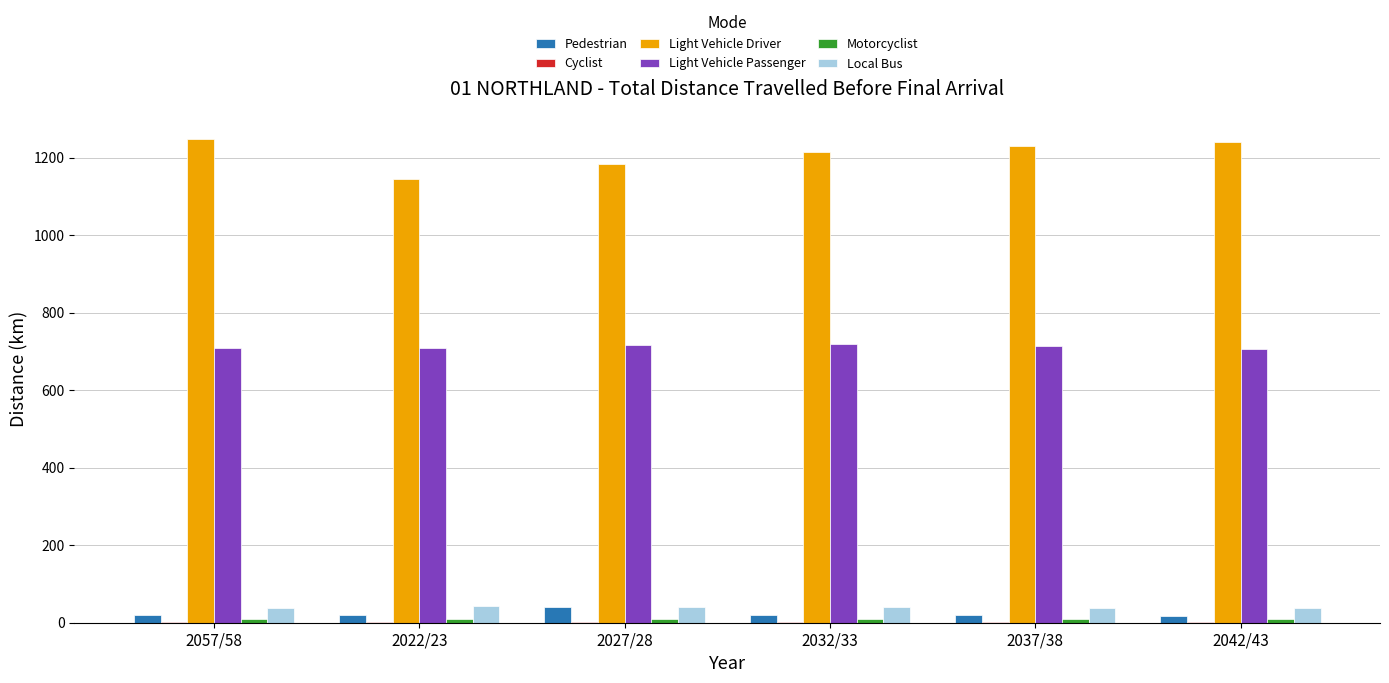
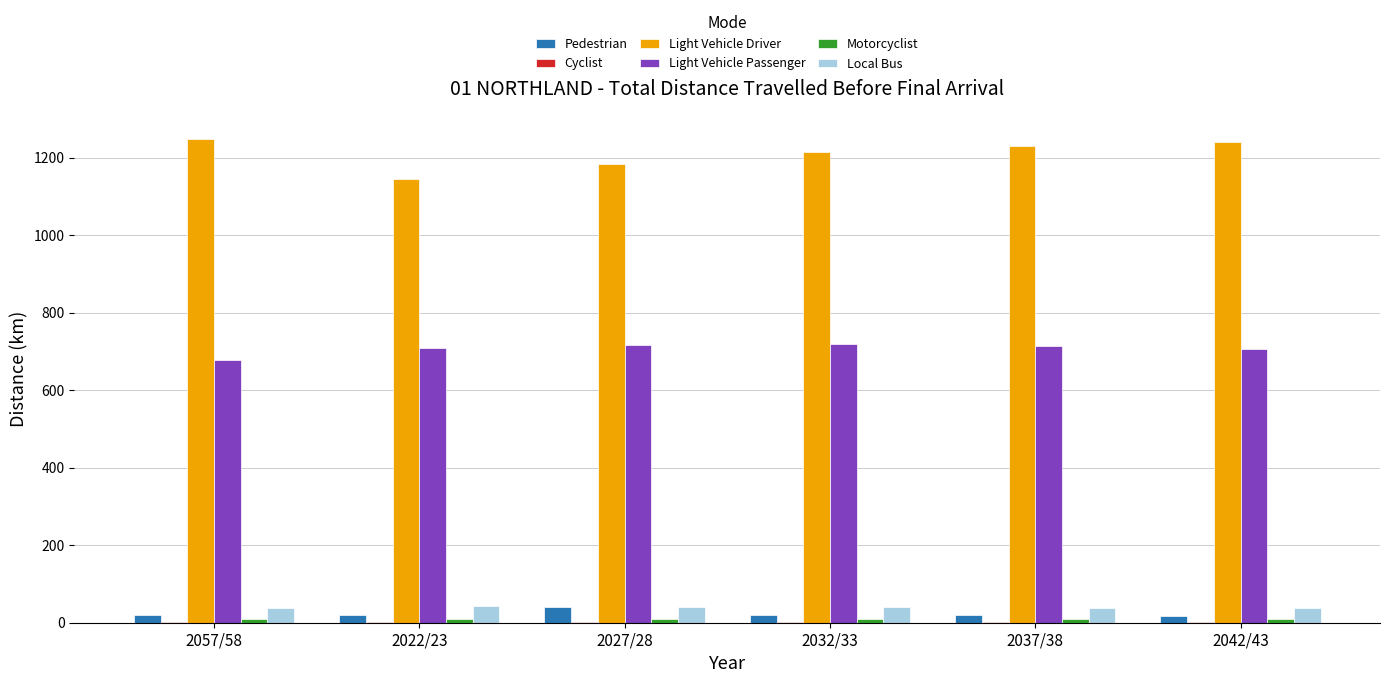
  {
    "Pedestrian": {
      "2057/58": 20,
      "2022/23": 20,
      "2027/28": 40,
      "2032/33": 20,
      "2037/38": 20,
      "2042/43": 20
    },
    "Light Vehicle Driver": {
      "2057/58": 1250,
      "2022/23": 1150,
      "2027/28": 1180,
      "2032/33": 1220,
      "2037/38": 1230,
      "2042/43": 1240
    },
    "Light Vehicle Passenger": {
-     "2057/58": 710,
+     "2057/58": 680,
      "2022/23": 710,
      "2027/28": 720,
      "2032/33": 720,
      "2037/38": 710,
      "2042/43": 710
    },
    "Motorcyclist": {
      "2057/58": 10,
      "2022/23": 10,
      "2027/28": 10,
      "2032/33": 10,
      "2037/38": 10,
      "2042/43": 10
    },
    "Local Bus": {
      "2057/58": 40,
      "2022/23": 40,
      "2027/28": 40,
      "2032/33": 40,
      "2037/38": 40,
      "2042/43": 40
    }
  }
